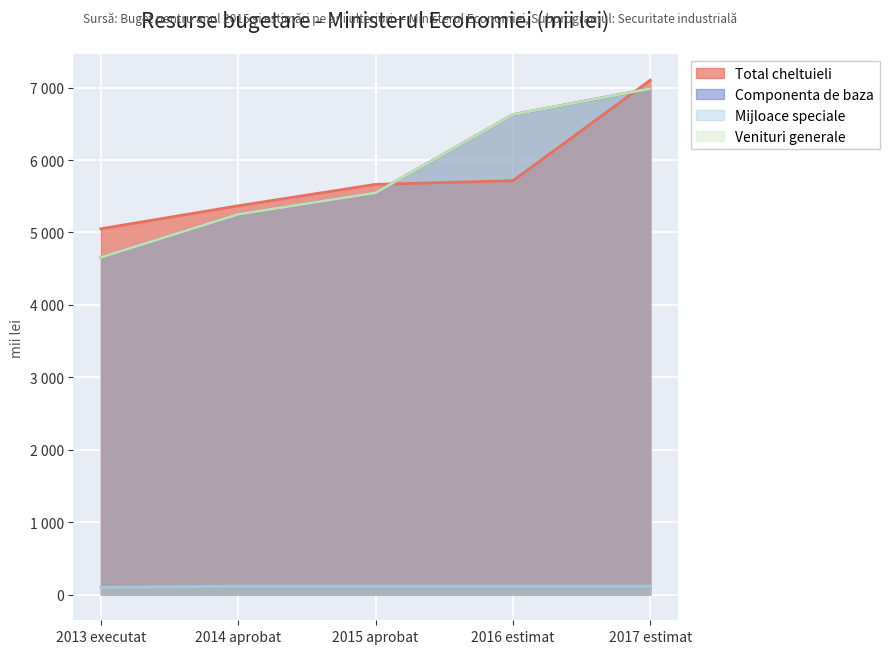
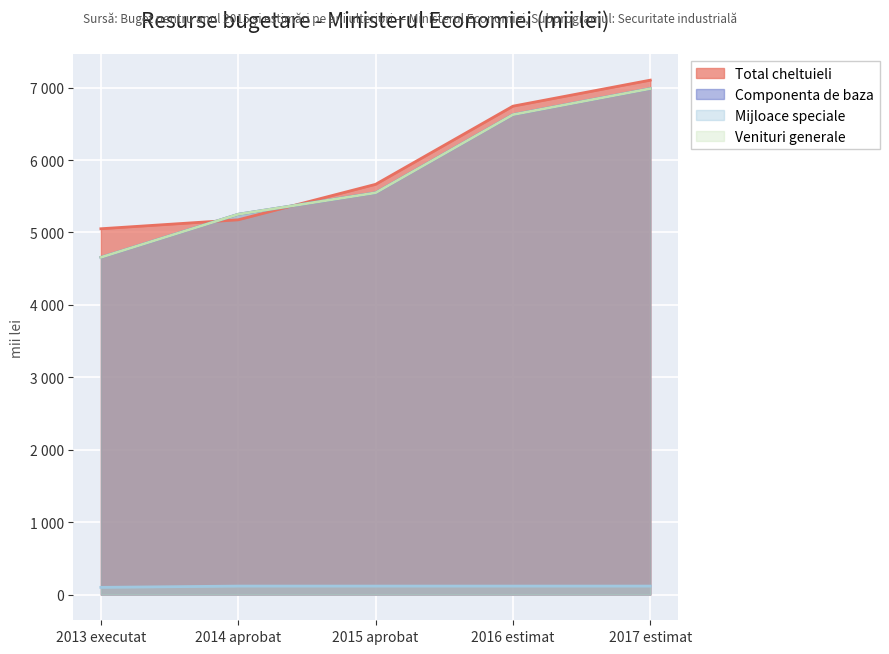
  {
    "Total cheltuieli": {
      "2013 executat": 5100,
-     "2014 aprobat": 5400,
+     "2014 aprobat": 5200,
      "2015 aprobat": 5700,
-     "2016 estimat": 5700,
+     "2016 estimat": 6700,
      "2017 estimat": 7100
    }
  }
